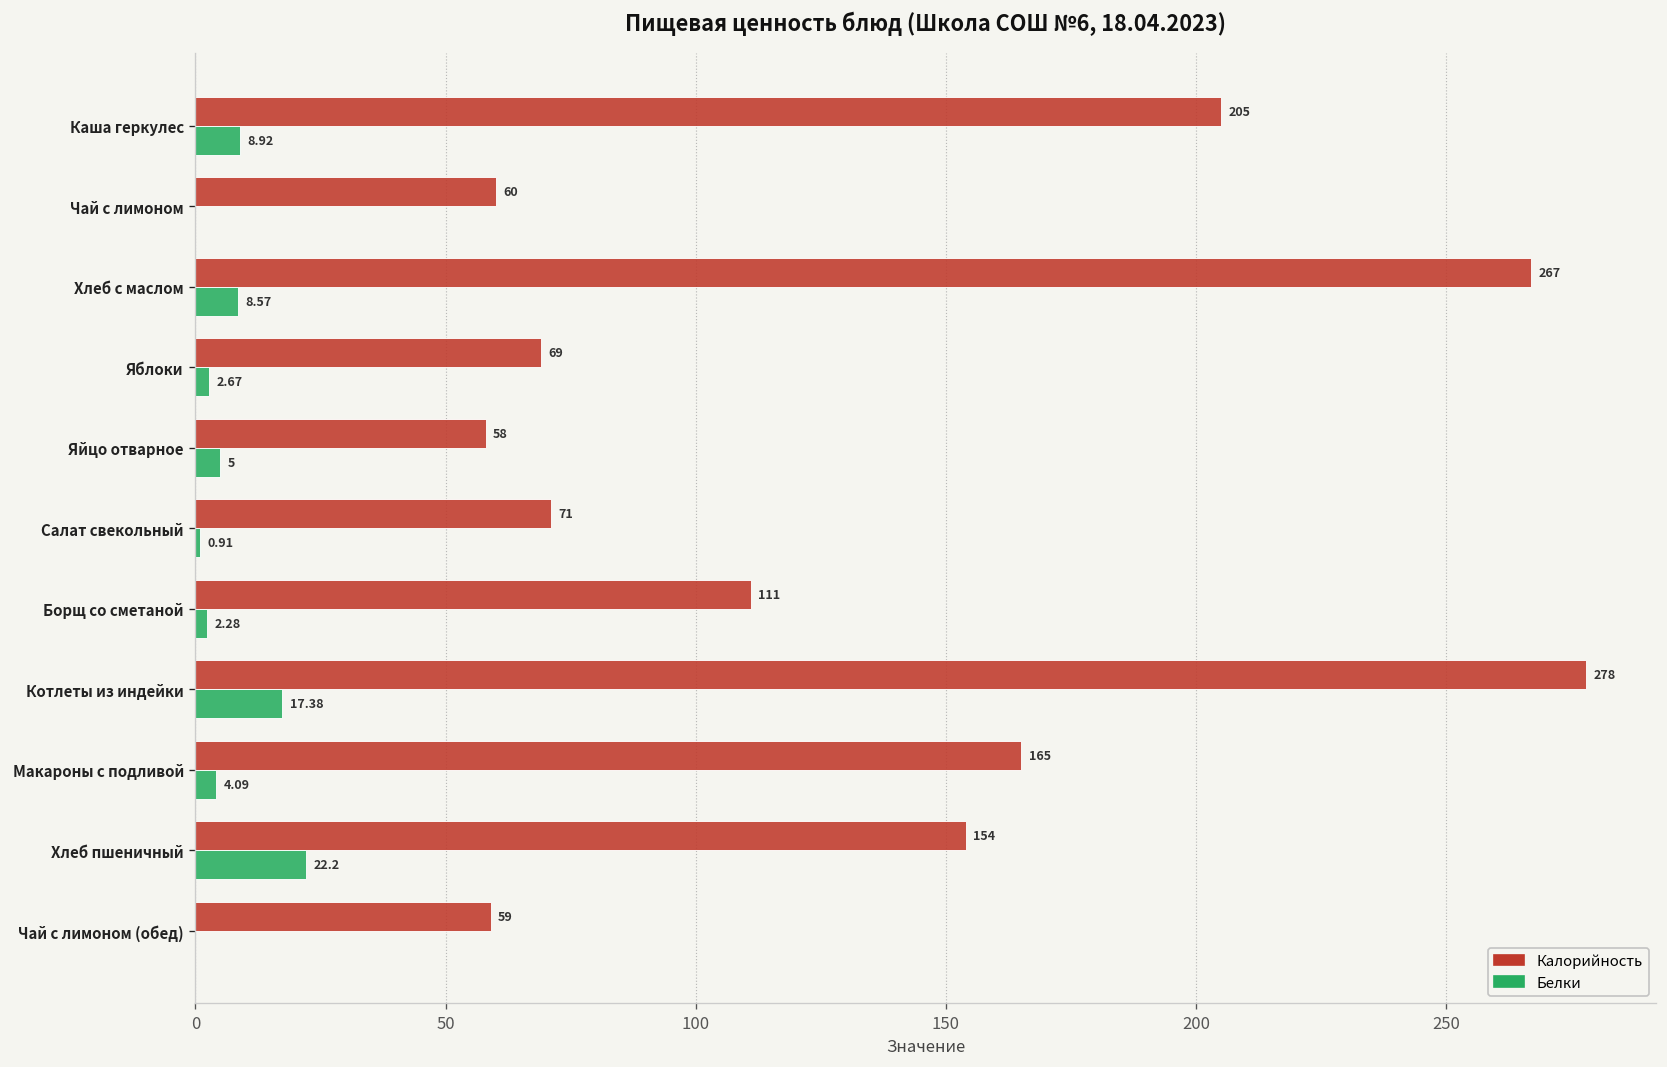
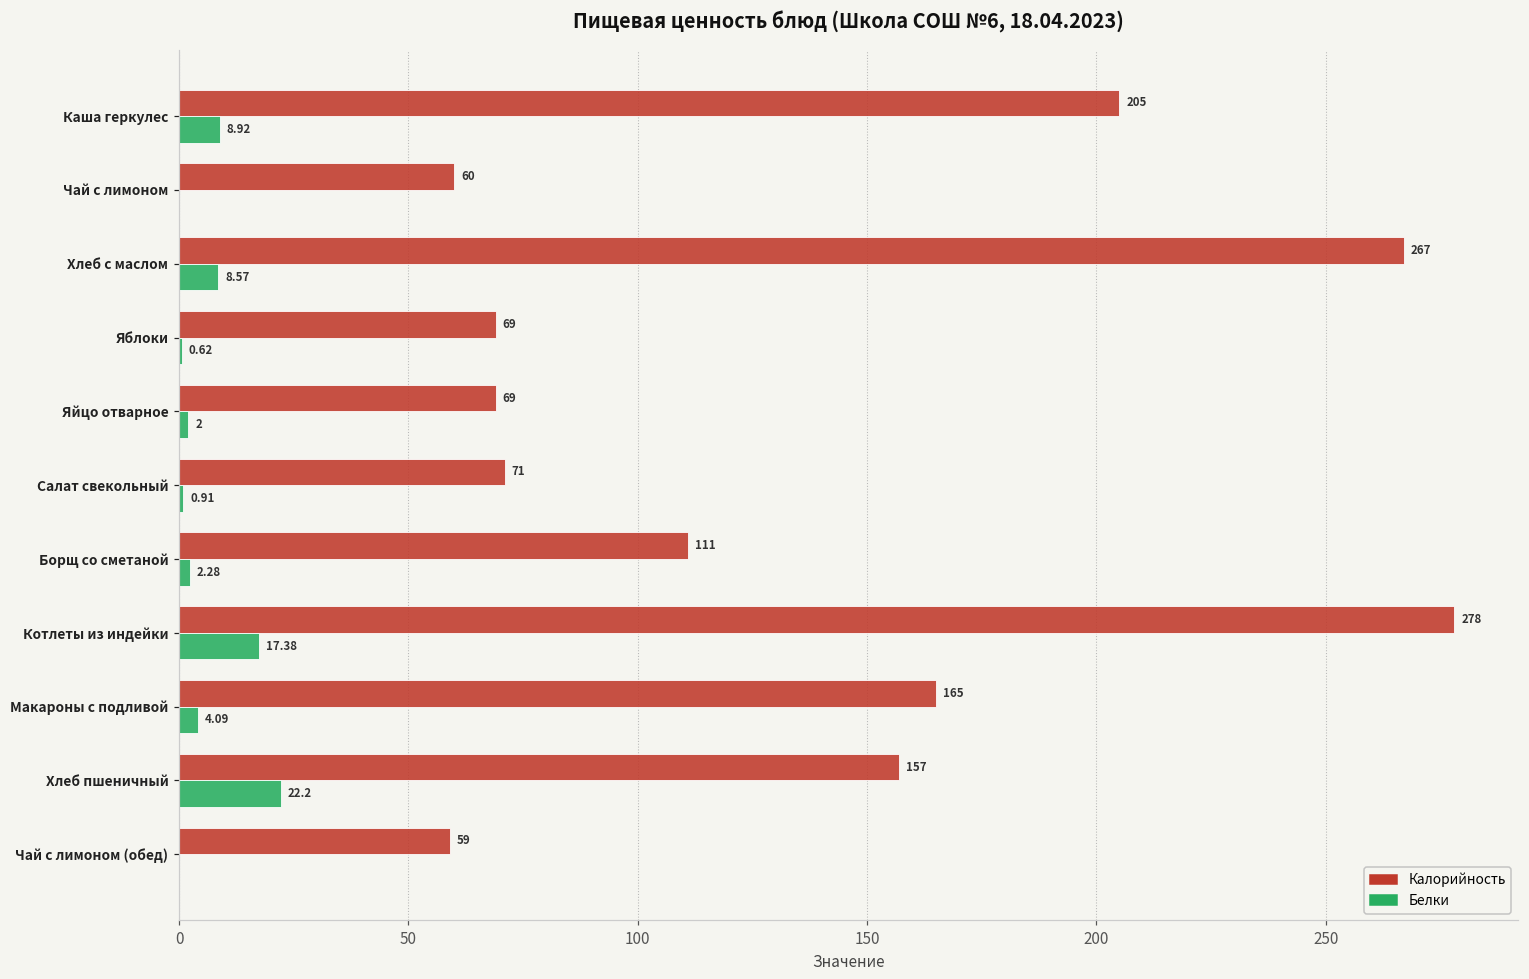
  {
    "Калорийность": {
      "Каша геркулес": 205,
      "Чай с лимоном": 60,
      "Хлеб с маслом": 267,
      "Яблоки": 69,
-     "Яйцо отварное": 58,
+     "Яйцо отварное": 69,
      "Салат свекольный": 71,
      "Борщ со сметаной": 111,
      "Котлеты из индейки": 278,
      "Макароны с подливой": 165,
-     "Хлеб пшеничный": 154,
+     "Хлеб пшеничный": 157,
      "Чай с лимоном (обед)": 59
    },
    "Белки": {
      "Каша геркулес": 8.92,
      "Хлеб с маслом": 8.57,
-     "Яблоки": 2.67,
-     "Яйцо отварное": 5,
+     "Яблоки": 0.62,
+     "Яйцо отварное": 2,
      "Салат свекольный": 0.91,
      "Борщ со сметаной": 2.28,
      "Котлеты из индейки": 17.38,
      "Макароны с подливой": 4.09,
      "Хлеб пшеничный": 22.2
    }
  }
